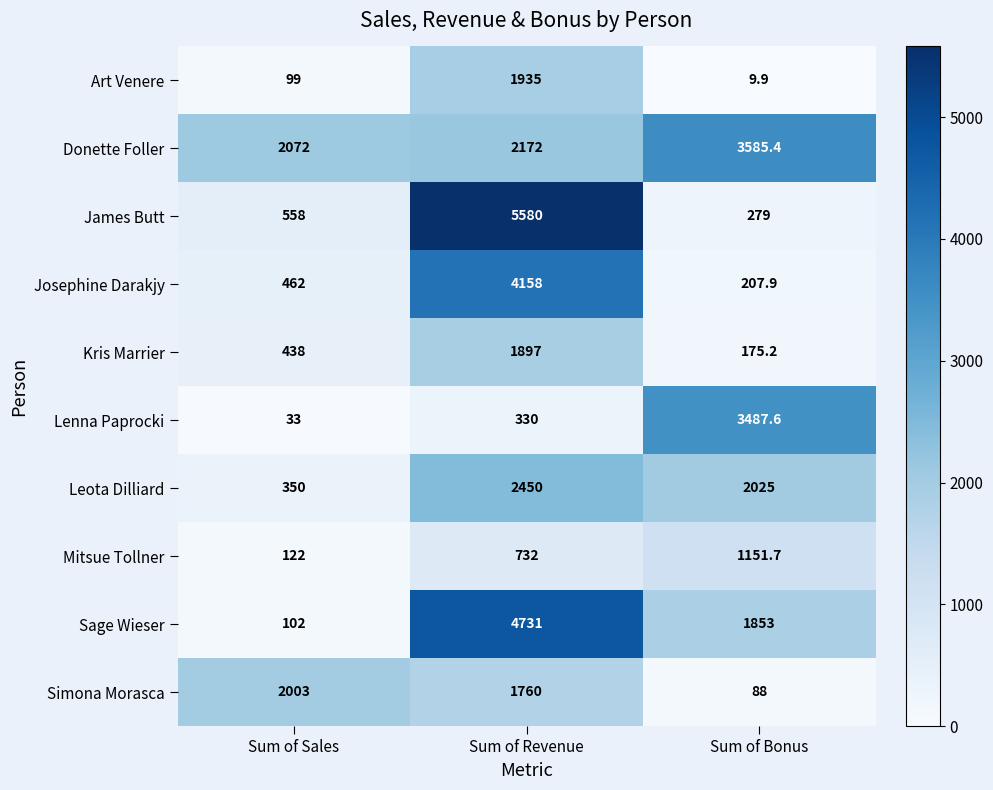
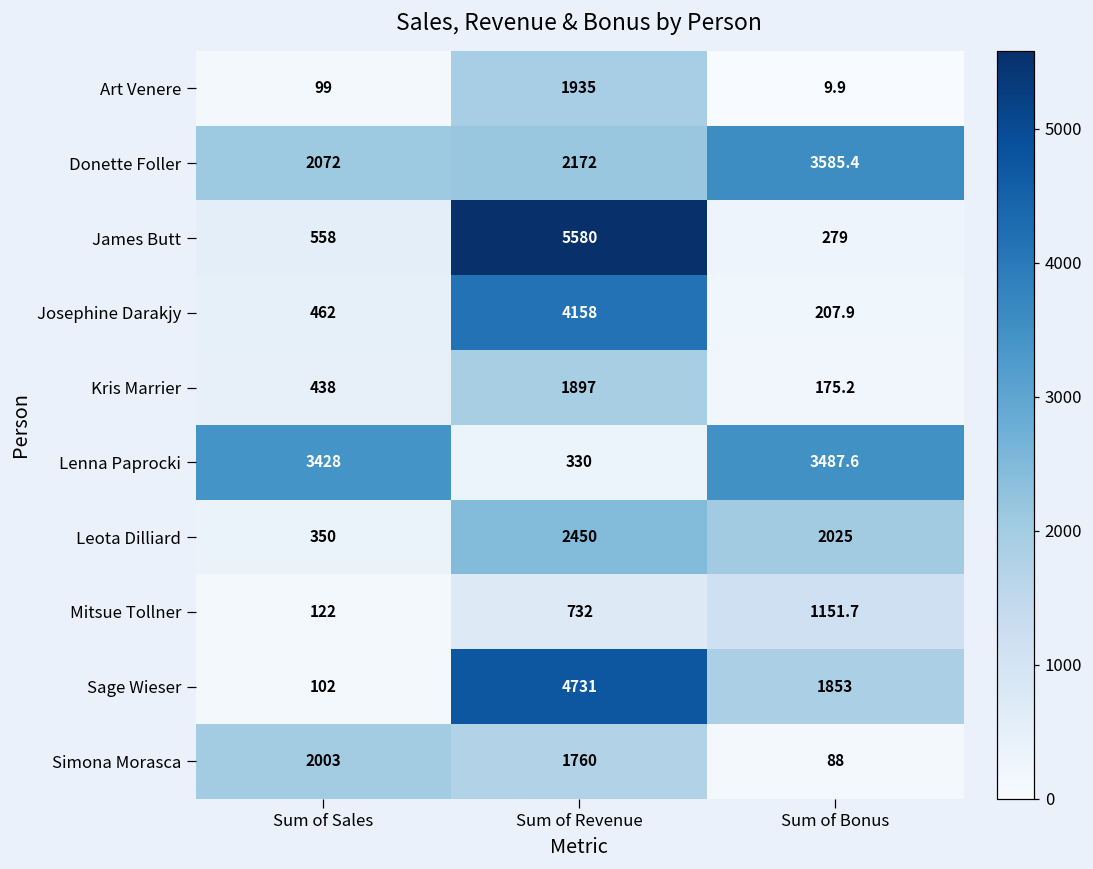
  {
    "Art Venere": {
      "Sum of Sales": 99,
      "Sum of Revenue": 1935,
      "Sum of Bonus": 9.9
    },
    "Donette Foller": {
      "Sum of Sales": 2072,
      "Sum of Revenue": 2172,
      "Sum of Bonus": 3585.4
    },
    "James Butt": {
      "Sum of Sales": 558,
      "Sum of Revenue": 5580,
      "Sum of Bonus": 279
    },
    "Josephine Darakjy": {
      "Sum of Sales": 462,
      "Sum of Revenue": 4158,
      "Sum of Bonus": 207.9
    },
    "Kris Marrier": {
      "Sum of Sales": 438,
      "Sum of Revenue": 1897,
      "Sum of Bonus": 175.2
    },
    "Lenna Paprocki": {
-     "Sum of Sales": 33,
+     "Sum of Sales": 3428,
      "Sum of Revenue": 330,
      "Sum of Bonus": 3487.6
    },
    "Leota Dilliard": {
      "Sum of Sales": 350,
      "Sum of Revenue": 2450,
      "Sum of Bonus": 2025
    },
    "Mitsue Tollner": {
      "Sum of Sales": 122,
      "Sum of Revenue": 732,
      "Sum of Bonus": 1151.7
    },
    "Sage Wieser": {
      "Sum of Sales": 102,
      "Sum of Revenue": 4731,
      "Sum of Bonus": 1853
    },
    "Simona Morasca": {
      "Sum of Sales": 2003,
      "Sum of Revenue": 1760,
      "Sum of Bonus": 88
    }
  }
